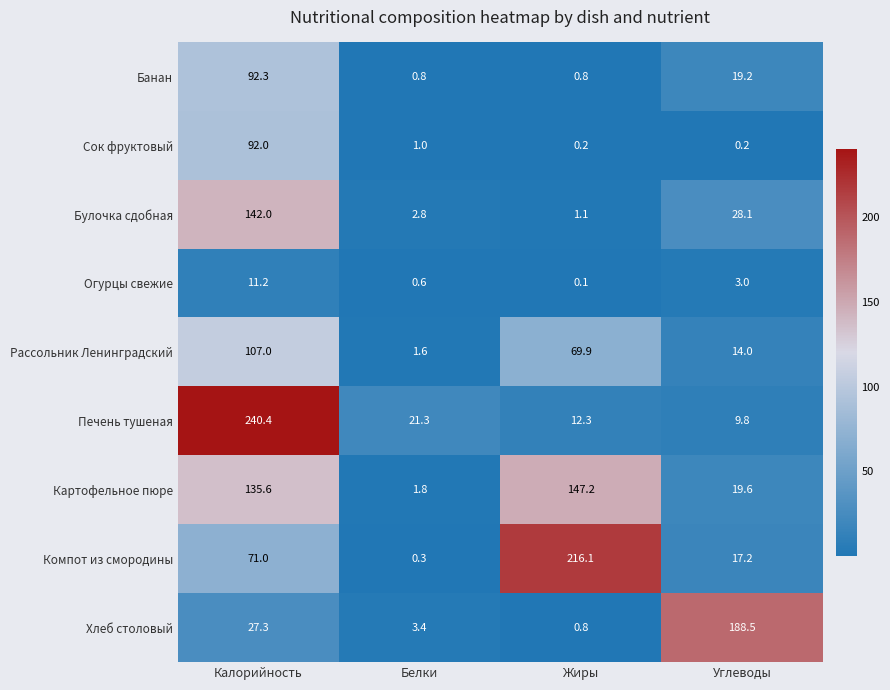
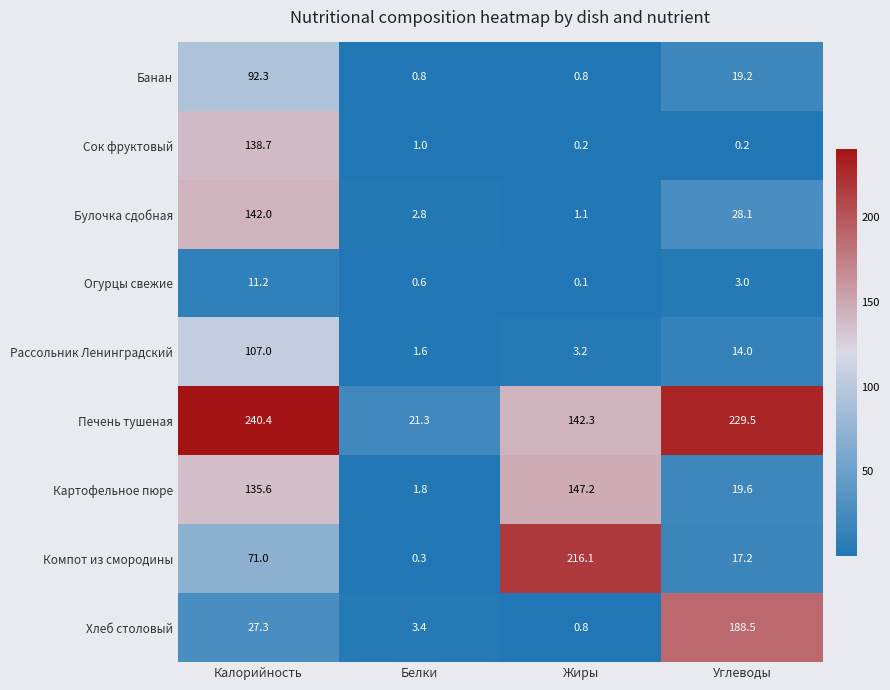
  {
    "Банан": {
      "Калорийность": 92.3,
      "Белки": 0.8,
      "Жиры": 0.8,
      "Углеводы": 19.2
    },
    "Сок фруктовый": {
-     "Калорийность": 92.0,
+     "Калорийность": 138.7,
      "Белки": 1.0,
      "Жиры": 0.2,
      "Углеводы": 0.2
    },
    "Булочка сдобная": {
      "Калорийность": 142.0,
      "Белки": 2.8,
      "Жиры": 1.1,
      "Углеводы": 28.1
    },
    "Огурцы свежие": {
      "Калорийность": 11.2,
      "Белки": 0.6,
      "Жиры": 0.1,
      "Углеводы": 3.0
    },
    "Рассольник Ленинградский": {
      "Калорийность": 107.0,
      "Белки": 1.6,
-     "Жиры": 69.9,
+     "Жиры": 3.2,
      "Углеводы": 14.0
    },
    "Печень тушеная": {
      "Калорийность": 240.4,
      "Белки": 21.3,
-     "Жиры": 12.3,
-     "Углеводы": 9.8
+     "Жиры": 142.3,
+     "Углеводы": 229.5
    },
    "Картофельное пюре": {
      "Калорийность": 135.6,
      "Белки": 1.8,
      "Жиры": 147.2,
      "Углеводы": 19.6
    },
    "Компот из смородины": {
      "Калорийность": 71.0,
      "Белки": 0.3,
      "Жиры": 216.1,
      "Углеводы": 17.2
    },
    "Хлеб столовый": {
      "Калорийность": 27.3,
      "Белки": 3.4,
      "Жиры": 0.8,
      "Углеводы": 188.5
    }
  }
